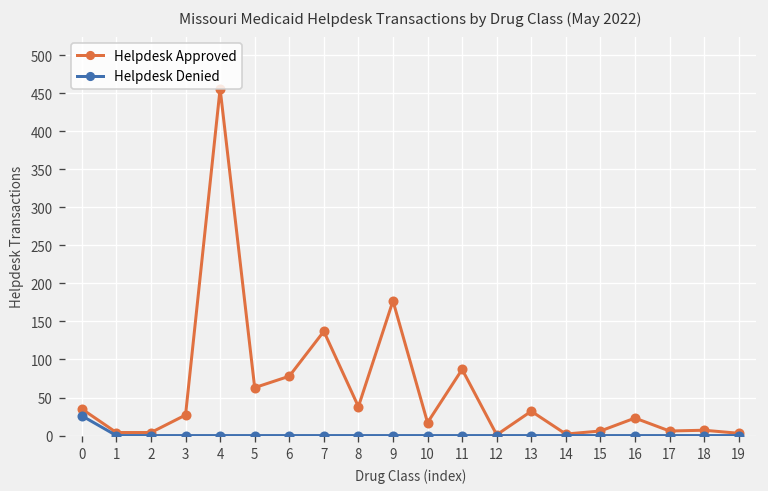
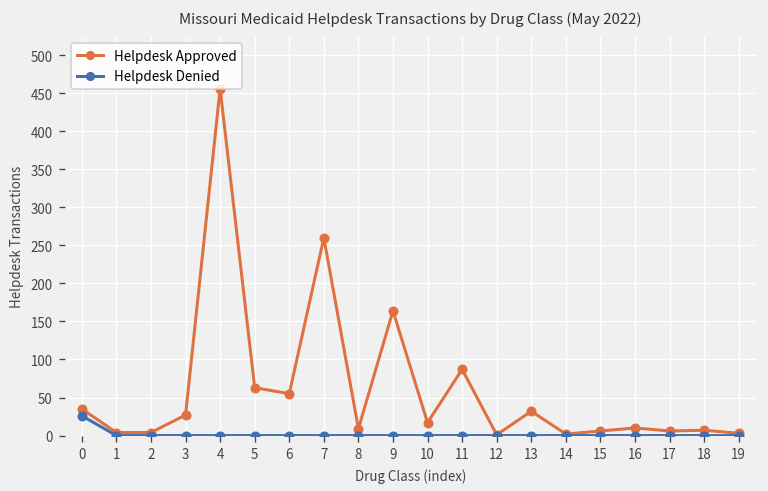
  {
    "Helpdesk Approved": {
      "0": 40,
      "3": 30,
      "4": 460,
      "5": 60,
-     "6": 80,
-     "7": 140,
-     "8": 40,
-     "9": 180,
+     "6": 60,
+     "7": 260,
+     "8": 10,
+     "9": 160,
      "10": 20,
      "11": 90,
      "13": 30,
      "15": 10,
-     "16": 20,
+     "16": 10,
      "17": 10,
      "18": 10
    },
    "Helpdesk Denied": {
      "0": 30,
      "3": 0,
      "4": 0,
      "5": 0,
      "6": 0,
      "7": 0,
      "8": 0,
      "9": 0,
      "10": 0,
      "11": 0,
      "13": 0,
      "15": 0,
      "16": 0,
      "17": 0,
      "18": 0
    }
  }
